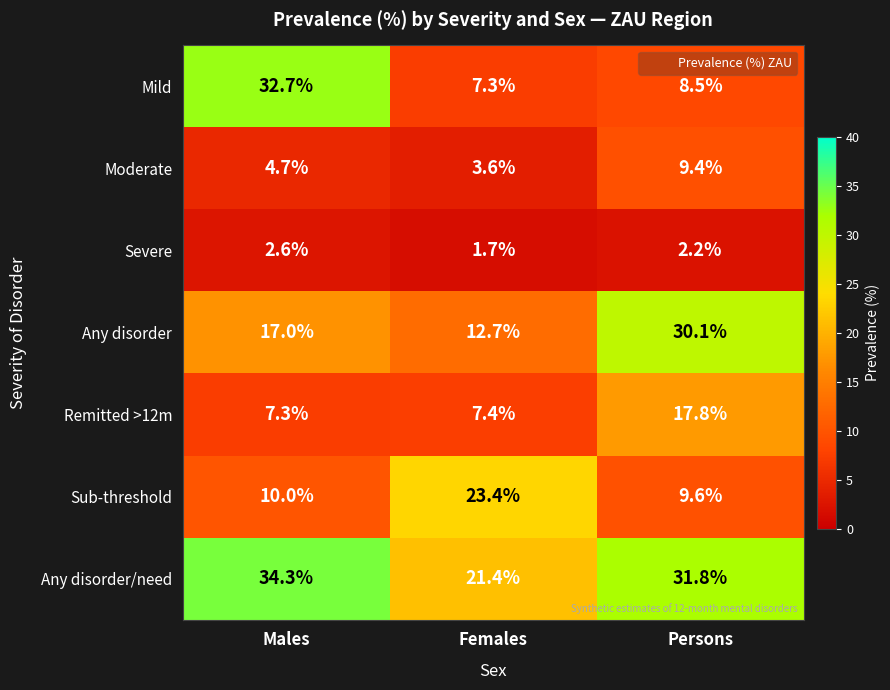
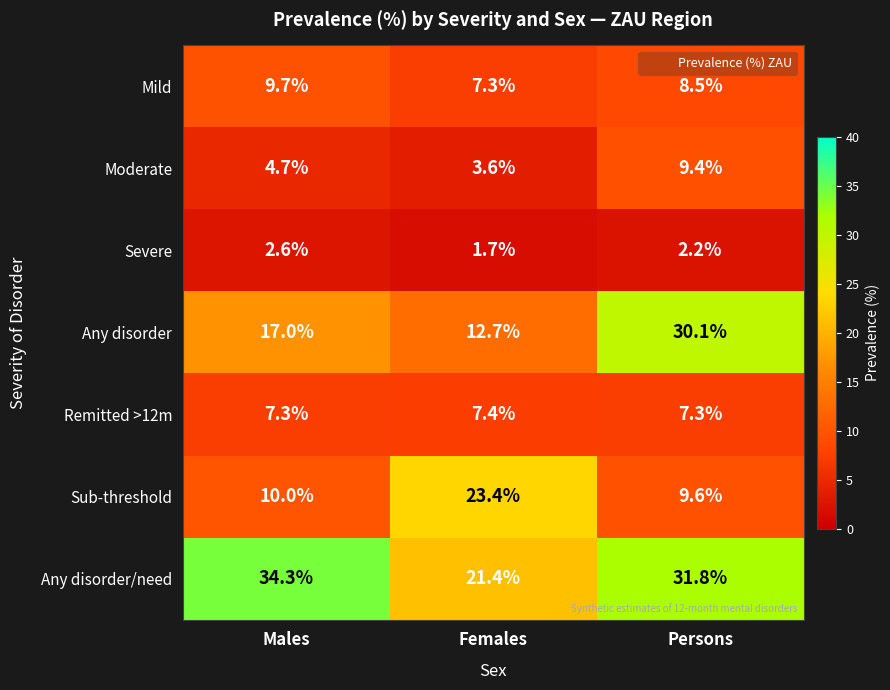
  {
    "Mild": {
-     "Males": "32.7%",
+     "Males": "9.7%",
      "Females": "7.3%",
      "Persons": "8.5%"
    },
    "Moderate": {
      "Males": "4.7%",
      "Females": "3.6%",
      "Persons": "9.4%"
    },
    "Severe": {
      "Males": "2.6%",
      "Females": "1.7%",
      "Persons": "2.2%"
    },
    "Any disorder": {
      "Males": "17.0%",
      "Females": "12.7%",
      "Persons": "30.1%"
    },
    "Remitted >12m": {
      "Males": "7.3%",
      "Females": "7.4%",
-     "Persons": "17.8%"
+     "Persons": "7.3%"
    },
    "Sub-threshold": {
      "Males": "10.0%",
      "Females": "23.4%",
      "Persons": "9.6%"
    },
    "Any disorder/need": {
      "Males": "34.3%",
      "Females": "21.4%"
    }
  }
